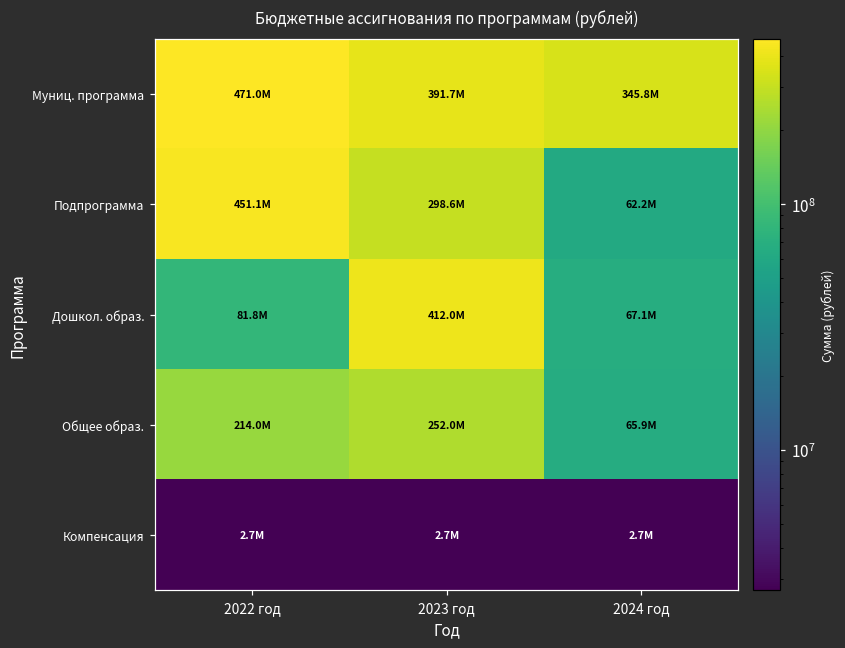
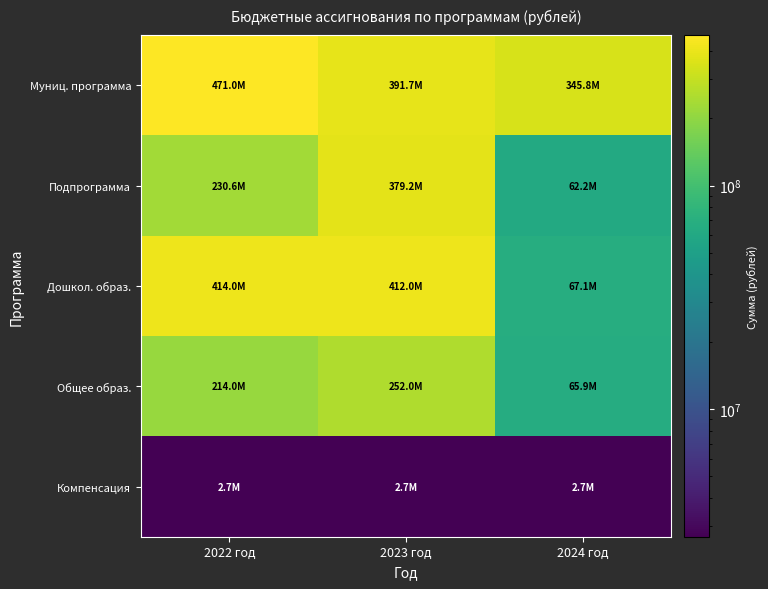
  {
    "Муниц. программа": {
      "2022 год": "471.0M",
      "2023 год": "391.7M",
      "2024 год": "345.8M"
    },
    "Подпрограмма": {
-     "2022 год": "451.1M",
-     "2023 год": "298.6M",
+     "2022 год": "230.6M",
+     "2023 год": "379.2M",
      "2024 год": "62.2M"
    },
    "Дошкол. образ.": {
-     "2022 год": "81.8M",
+     "2022 год": "414.0M",
      "2023 год": "412.0M",
      "2024 год": "67.1M"
    },
    "Общее образ.": {
      "2022 год": "214.0M",
      "2023 год": "252.0M",
      "2024 год": "65.9M"
    },
    "Компенсация": {
      "2022 год": "2.7M",
      "2023 год": "2.7M",
      "2024 год": "2.7M"
    }
  }
